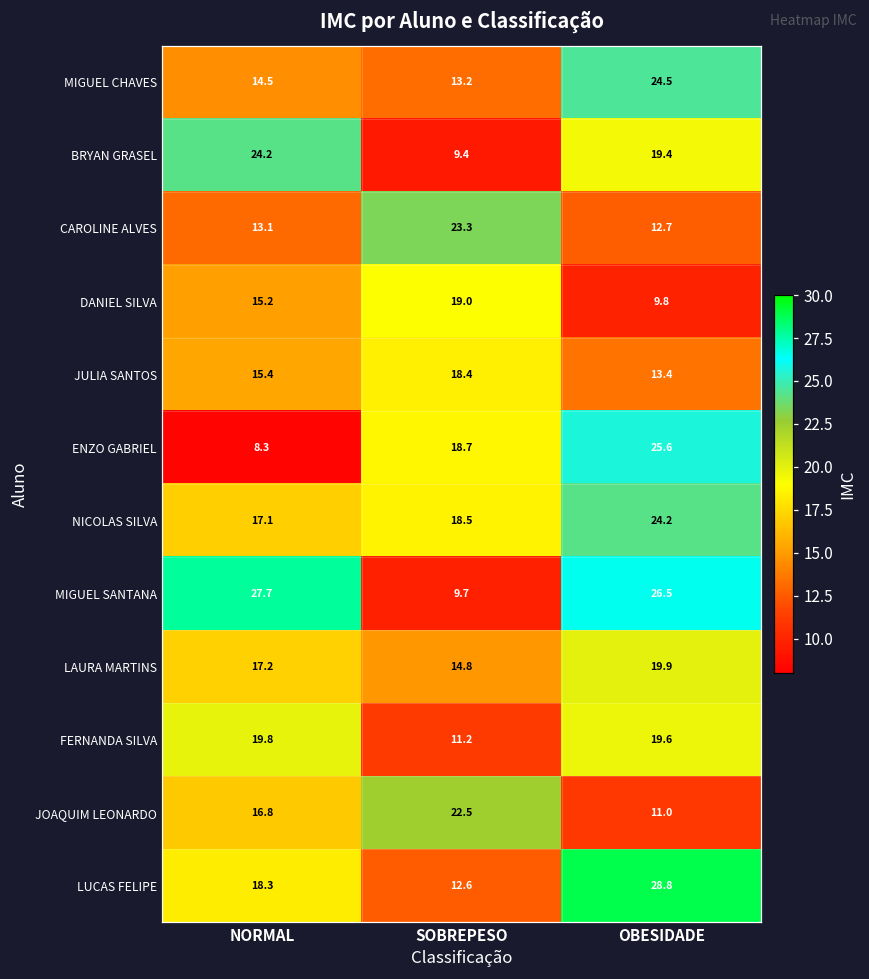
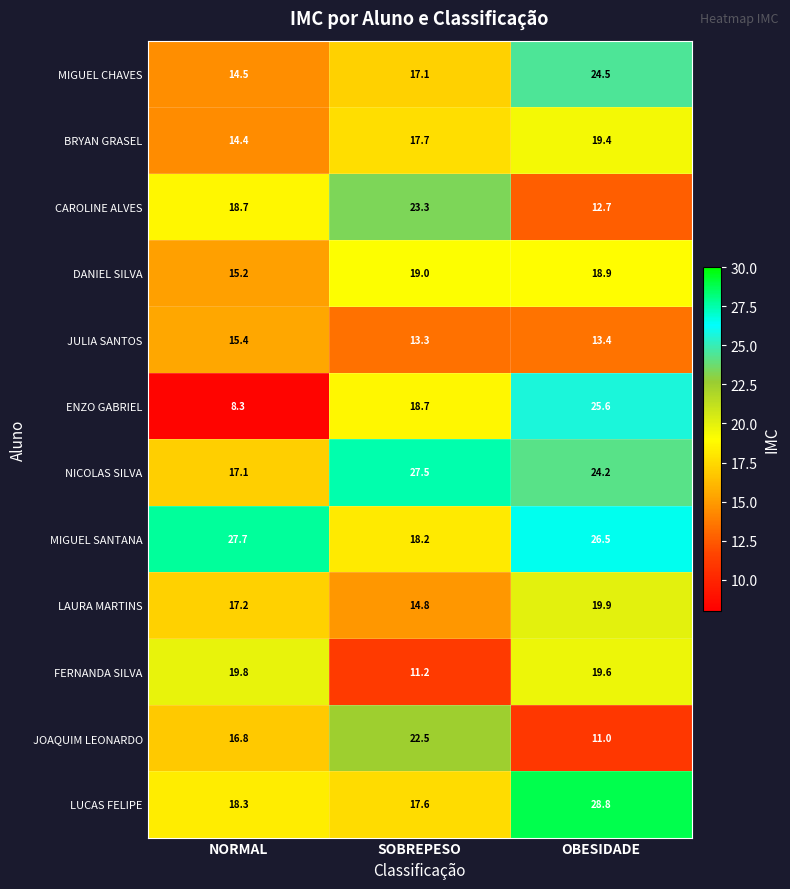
  {
    "MIGUEL CHAVES": {
      "NORMAL": 14.5,
-     "SOBREPESO": 13.2,
+     "SOBREPESO": 17.1,
      "OBESIDADE": 24.5
    },
    "BRYAN GRASEL": {
-     "NORMAL": 24.2,
-     "SOBREPESO": 9.4,
+     "NORMAL": 14.4,
+     "SOBREPESO": 17.7,
      "OBESIDADE": 19.4
    },
    "CAROLINE ALVES": {
-     "NORMAL": 13.1,
+     "NORMAL": 18.7,
      "SOBREPESO": 23.3,
      "OBESIDADE": 12.7
    },
    "DANIEL SILVA": {
      "NORMAL": 15.2,
      "SOBREPESO": 19.0,
-     "OBESIDADE": 9.8
+     "OBESIDADE": 18.9
    },
    "JULIA SANTOS": {
      "NORMAL": 15.4,
-     "SOBREPESO": 18.4,
+     "SOBREPESO": 13.3,
      "OBESIDADE": 13.4
    },
    "ENZO GABRIEL": {
      "NORMAL": 8.3,
      "SOBREPESO": 18.7,
      "OBESIDADE": 25.6
    },
    "NICOLAS SILVA": {
      "NORMAL": 17.1,
-     "SOBREPESO": 18.5,
+     "SOBREPESO": 27.5,
      "OBESIDADE": 24.2
    },
    "MIGUEL SANTANA": {
      "NORMAL": 27.7,
-     "SOBREPESO": 9.7,
+     "SOBREPESO": 18.2,
      "OBESIDADE": 26.5
    },
    "LAURA MARTINS": {
      "NORMAL": 17.2,
      "SOBREPESO": 14.8,
      "OBESIDADE": 19.9
    },
    "FERNANDA SILVA": {
      "NORMAL": 19.8,
      "SOBREPESO": 11.2,
      "OBESIDADE": 19.6
    },
    "JOAQUIM LEONARDO": {
      "NORMAL": 16.8,
      "SOBREPESO": 22.5,
      "OBESIDADE": 11.0
    },
    "LUCAS FELIPE": {
      "NORMAL": 18.3,
-     "SOBREPESO": 12.6,
+     "SOBREPESO": 17.6,
      "OBESIDADE": 28.8
    }
  }
